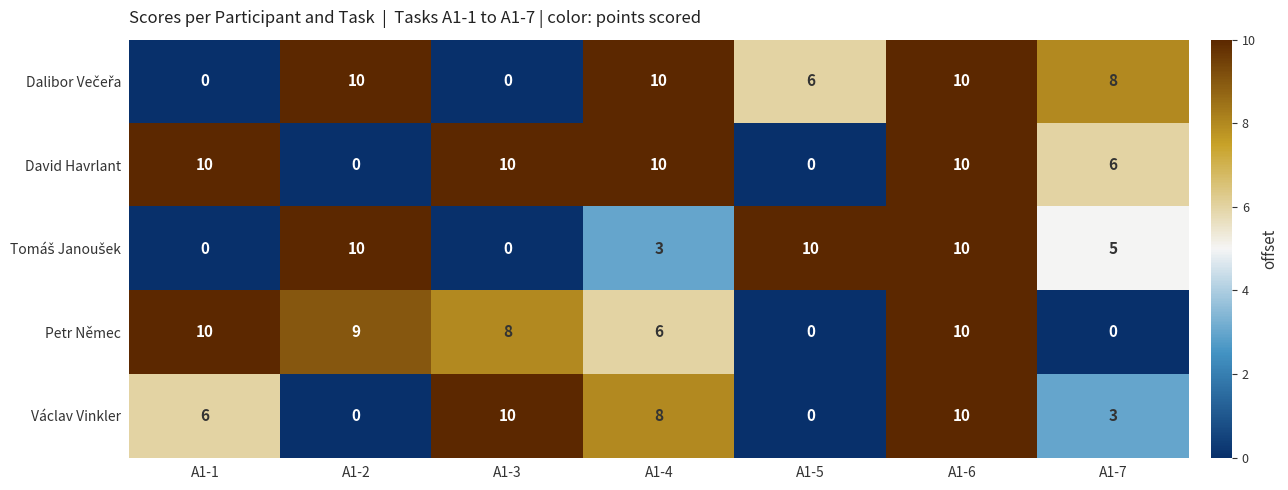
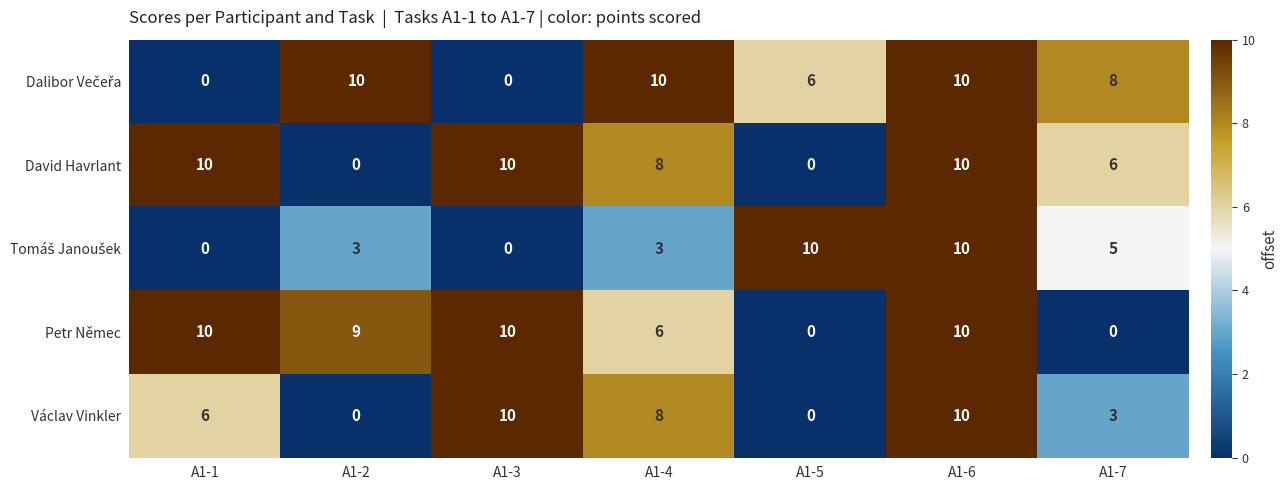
  {
    "Dalibor Večeřa": {
      "A1-1": 0,
      "A1-2": 10,
      "A1-3": 0,
      "A1-4": 10,
      "A1-5": 6,
      "A1-6": 10,
      "A1-7": 8
    },
    "David Havrlant": {
      "A1-1": 10,
      "A1-2": 0,
      "A1-3": 10,
-     "A1-4": 10,
+     "A1-4": 8,
      "A1-5": 0,
      "A1-6": 10,
      "A1-7": 6
    },
    "Tomáš Janoušek": {
      "A1-1": 0,
-     "A1-2": 10,
+     "A1-2": 3,
      "A1-3": 0,
      "A1-4": 3,
      "A1-5": 10,
      "A1-6": 10,
      "A1-7": 5
    },
    "Petr Němec": {
      "A1-1": 10,
      "A1-2": 9,
-     "A1-3": 8,
+     "A1-3": 10,
      "A1-4": 6,
      "A1-5": 0,
      "A1-6": 10,
      "A1-7": 0
    },
    "Václav Vinkler": {
      "A1-1": 6,
      "A1-2": 0,
      "A1-3": 10,
      "A1-4": 8,
      "A1-5": 0,
      "A1-6": 10,
      "A1-7": 3
    }
  }
